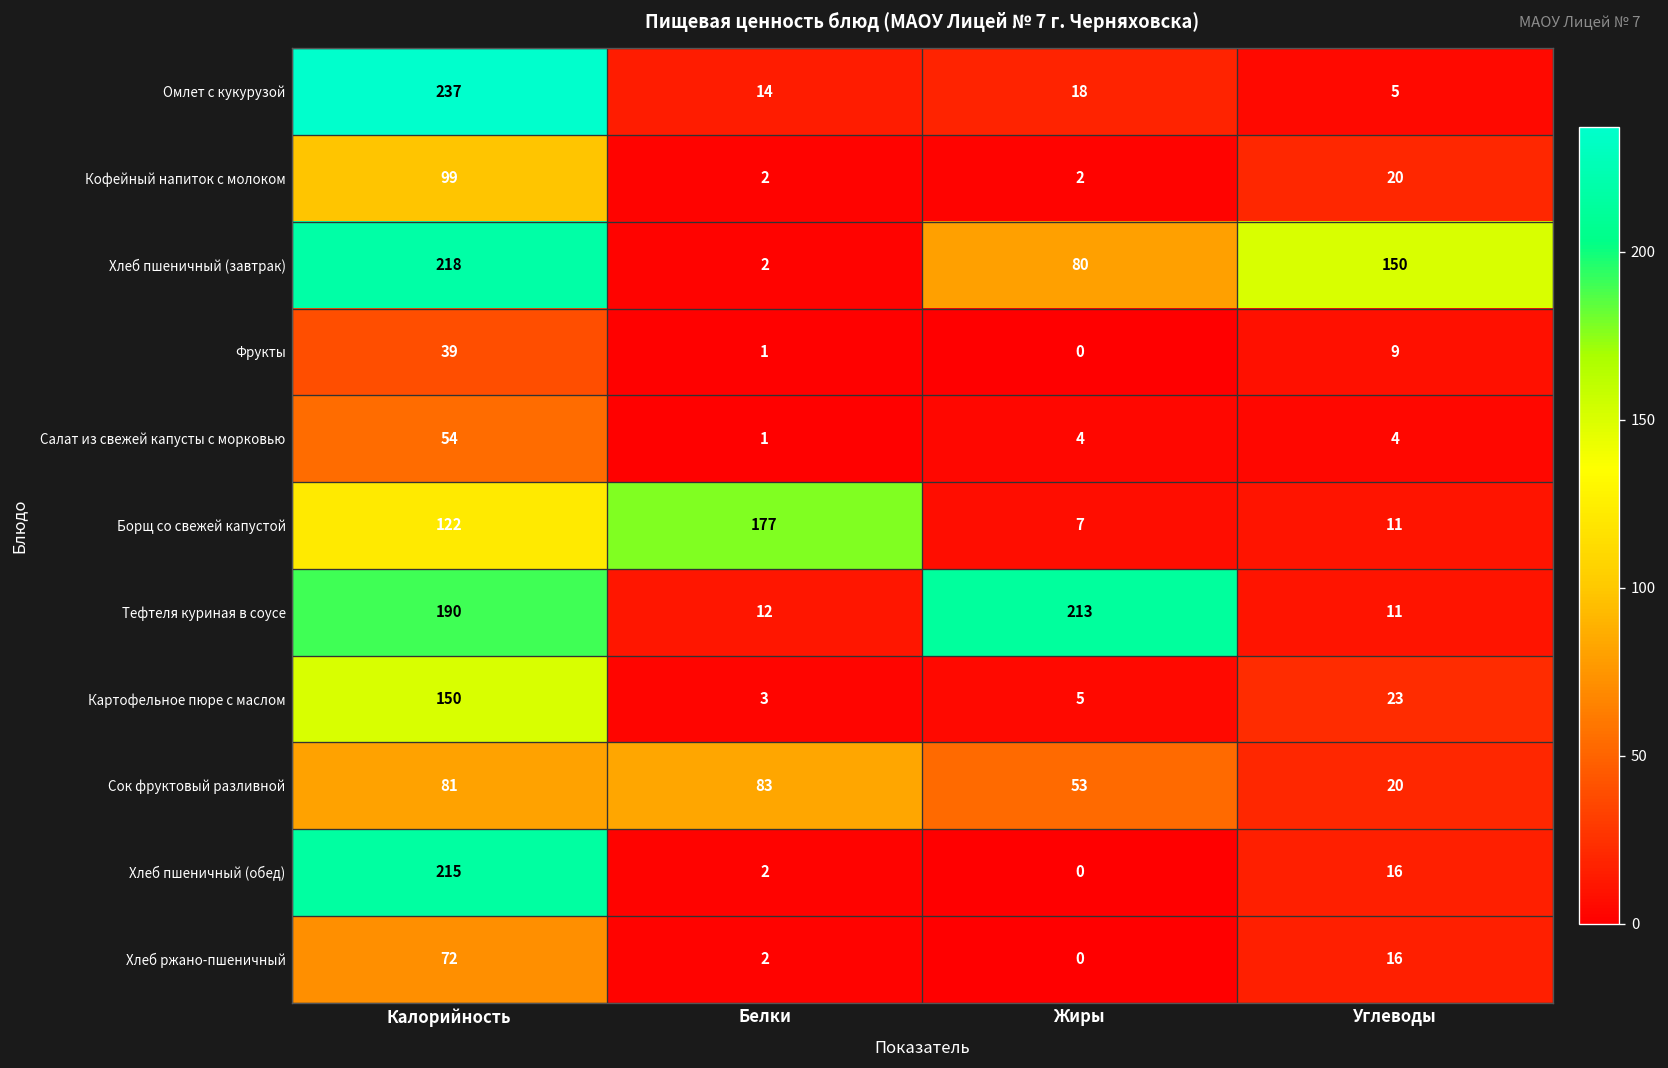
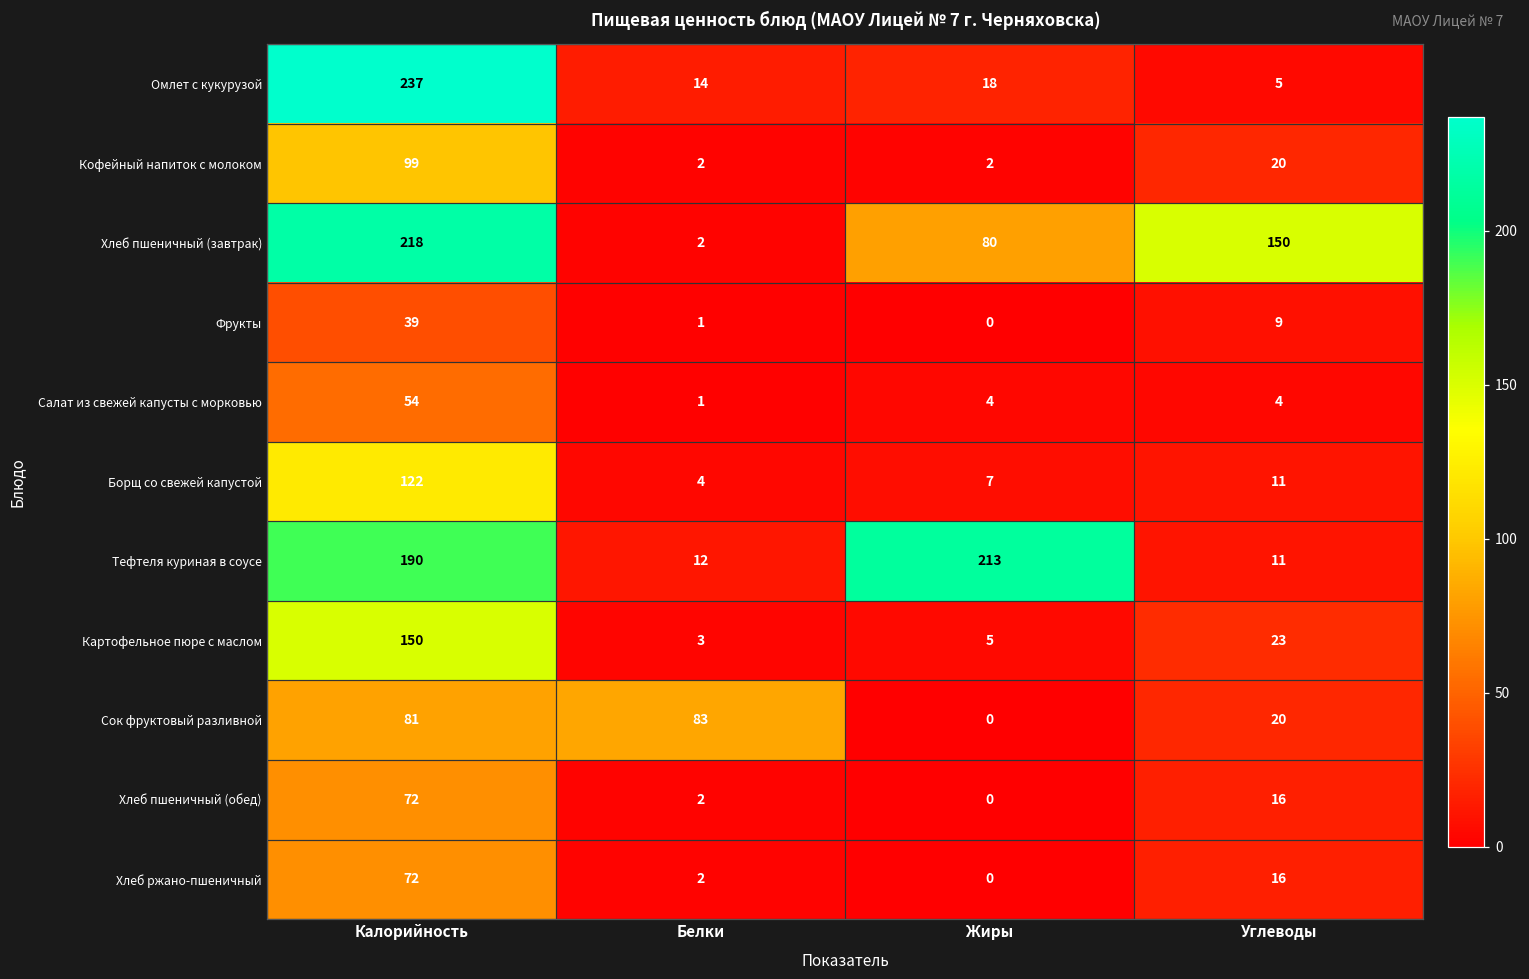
  {
    "Омлет с кукурузой": {
      "Калорийность": 237,
      "Белки": 14,
      "Жиры": 18,
      "Углеводы": 5
    },
    "Кофейный напиток с молоком": {
      "Калорийность": 99,
      "Белки": 2,
      "Жиры": 2,
      "Углеводы": 20
    },
    "Хлеб пшеничный (завтрак)": {
      "Калорийность": 218,
      "Белки": 2,
      "Жиры": 80,
      "Углеводы": 150
    },
    "Фрукты": {
      "Калорийность": 39,
      "Белки": 1,
      "Жиры": 0,
      "Углеводы": 9
    },
    "Салат из свежей капусты с морковью": {
      "Калорийность": 54,
      "Белки": 1,
      "Жиры": 4,
      "Углеводы": 4
    },
    "Борщ со свежей капустой": {
      "Калорийность": 122,
-     "Белки": 177,
+     "Белки": 4,
      "Жиры": 7,
      "Углеводы": 11
    },
    "Тефтеля куриная в соусе": {
      "Калорийность": 190,
      "Белки": 12,
      "Жиры": 213,
      "Углеводы": 11
    },
    "Картофельное пюре с маслом": {
      "Калорийность": 150,
      "Белки": 3,
      "Жиры": 5,
      "Углеводы": 23
    },
    "Сок фруктовый разливной": {
      "Калорийность": 81,
      "Белки": 83,
-     "Жиры": 53,
+     "Жиры": 0,
      "Углеводы": 20
    },
    "Хлеб пшеничный (обед)": {
-     "Калорийность": 215,
+     "Калорийность": 72,
      "Белки": 2,
      "Жиры": 0,
      "Углеводы": 16
    },
    "Хлеб ржано-пшеничный": {
      "Калорийность": 72,
      "Белки": 2,
      "Жиры": 0,
      "Углеводы": 16
    }
  }
